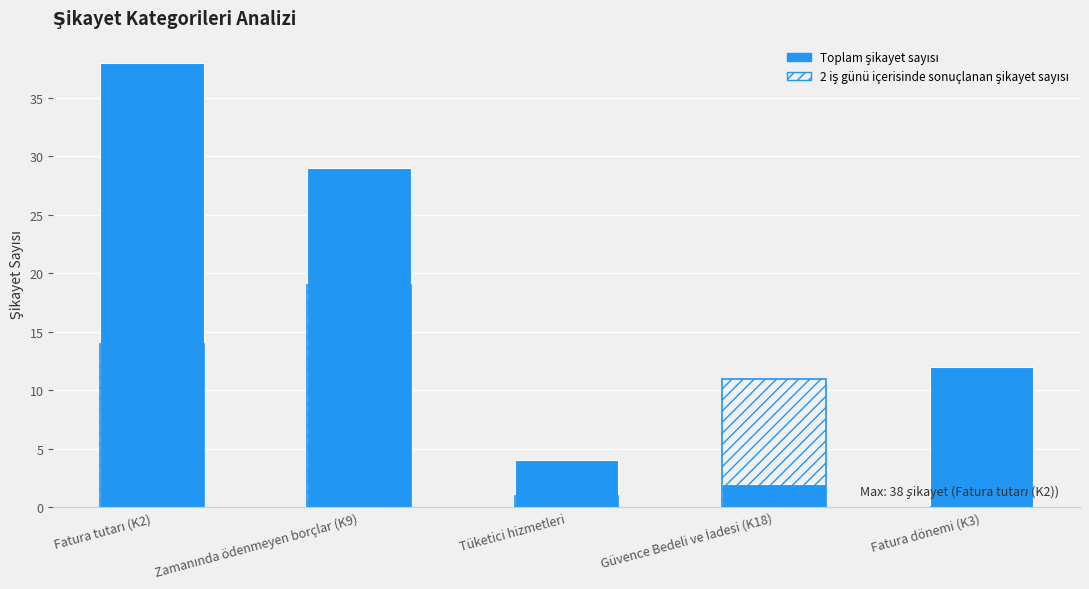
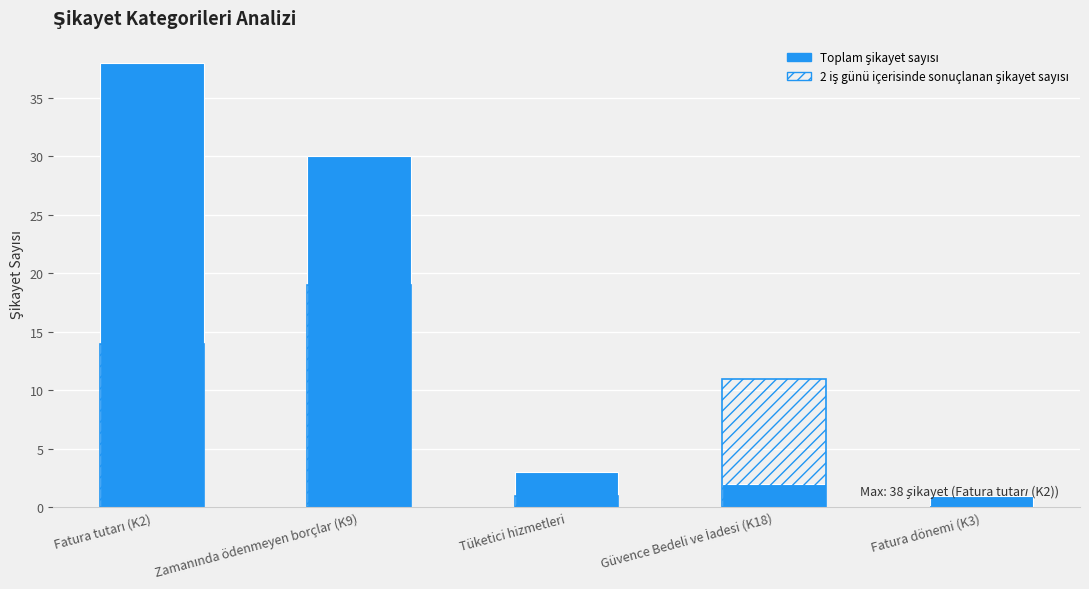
  {
    "Toplam şikayet sayısı": {
      "Fatura tutarı (K2)": 38,
-     "Zamanında ödenmeyen borçlar (K9)": 29,
-     "Tüketici hizmetleri": 4,
-     "Fatura dönemi (K3)": 12
+     "Zamanında ödenmeyen borçlar (K9)": 30,
+     "Tüketici hizmetleri": 3,
+     "Fatura dönemi (K3)": 1
    },
    "2 iş günü içerisinde sonuçlanan şikayet sayısı": {
      "Güvence Bedeli ve İadesi (K18)": 11,
      "Fatura dönemi (K3)": 0
    }
  }
